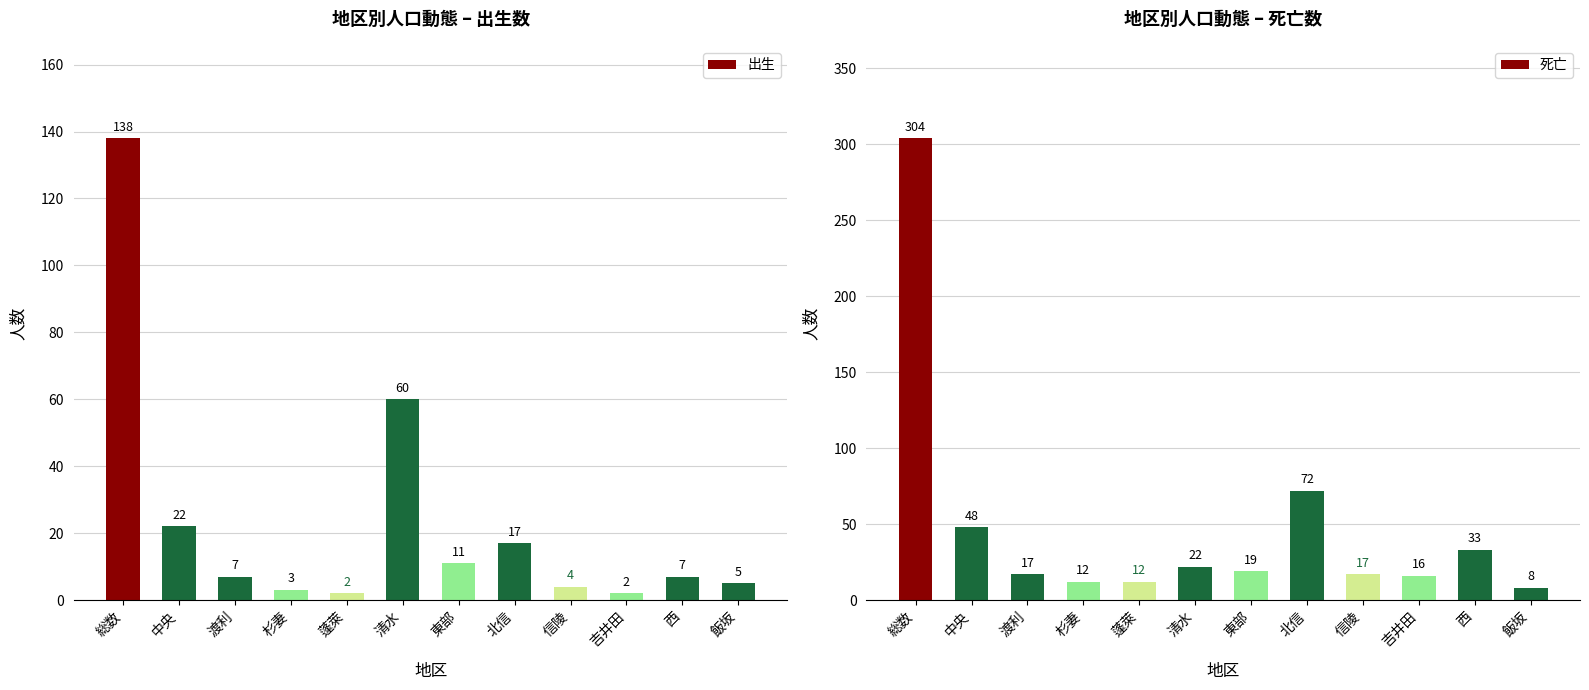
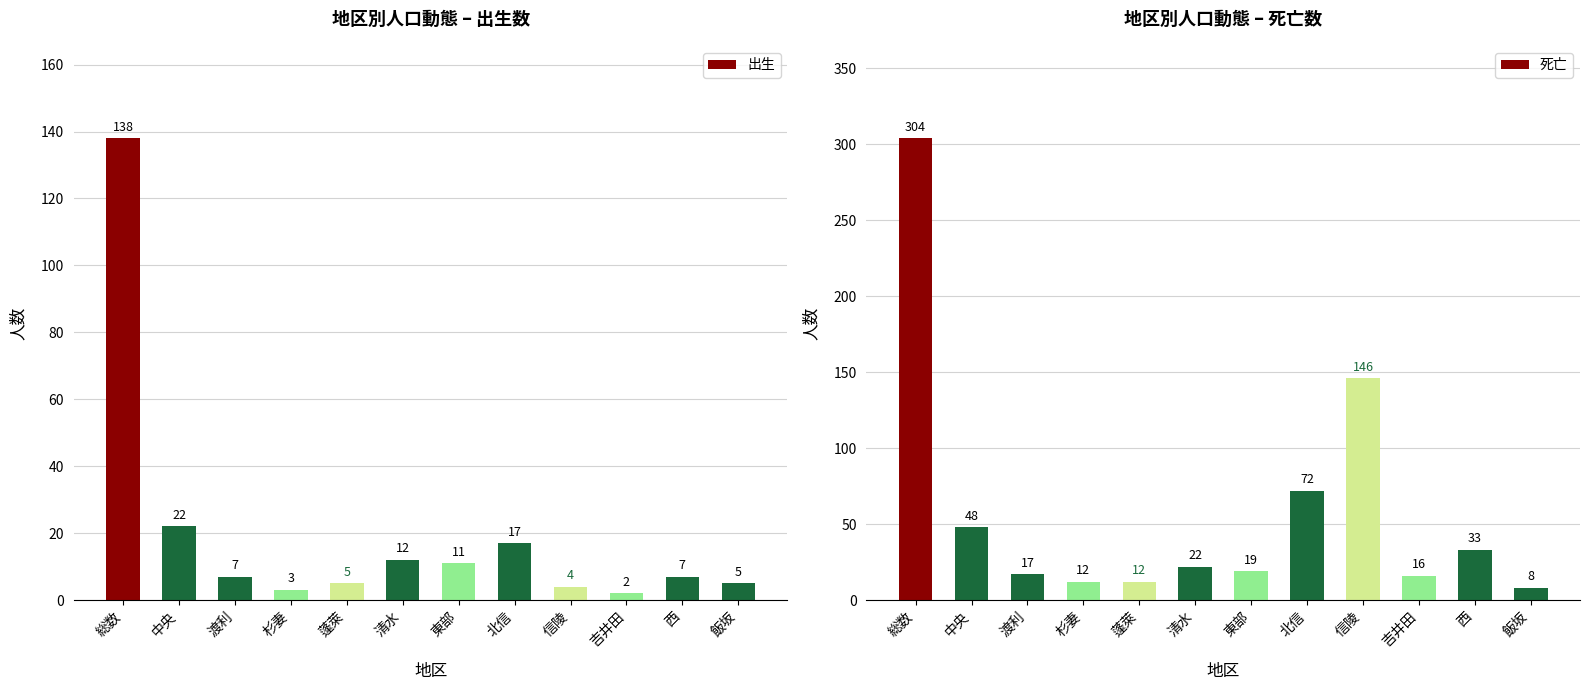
  {
    "地区別人口動態 – 出生数": {
      "総数": 138,
      "中央": 22,
      "渡利": 7,
      "杉妻": 3,
-     "蓬萊": 2,
-     "清水": 60,
+     "蓬萊": 5,
+     "清水": 12,
      "東部": 11,
      "北信": 17,
      "信陵": 4,
      "吉井田": 2,
      "西": 7,
      "飯坂": 5
    },
    "地区別人口動態 – 死亡数": {
      "総数": 304,
      "中央": 48,
      "渡利": 17,
      "杉妻": 12,
      "蓬萊": 12,
      "清水": 22,
      "東部": 19,
      "北信": 72,
-     "信陵": 17,
+     "信陵": 146,
      "吉井田": 16,
      "西": 33,
      "飯坂": 8
    }
  }
